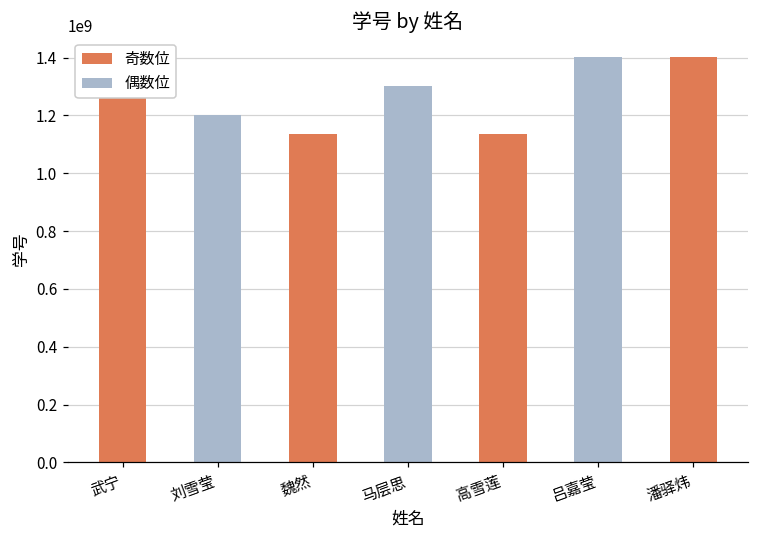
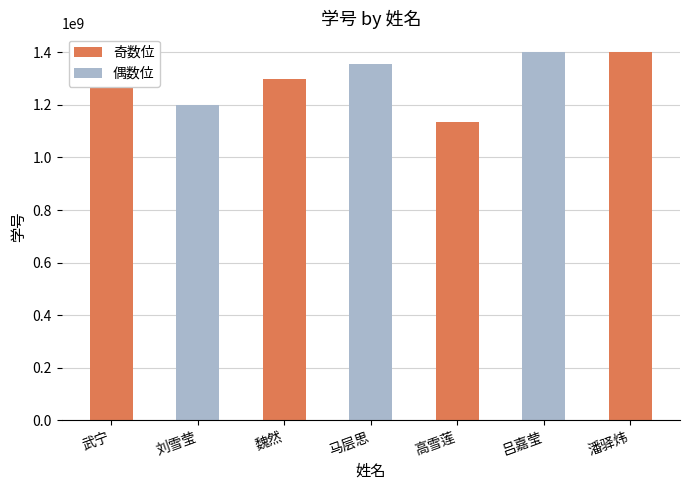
  {
    "刘雪莹": 1200000000,
-   "魏然": 1140000000,
-   "马层思": 1300000000,
+   "魏然": 1300000000,
+   "马层思": 1360000000,
    "高雪莲": 1140000000,
    "吕嘉莹": 1400000000,
    "潘驿炜": 1400000000
  }
